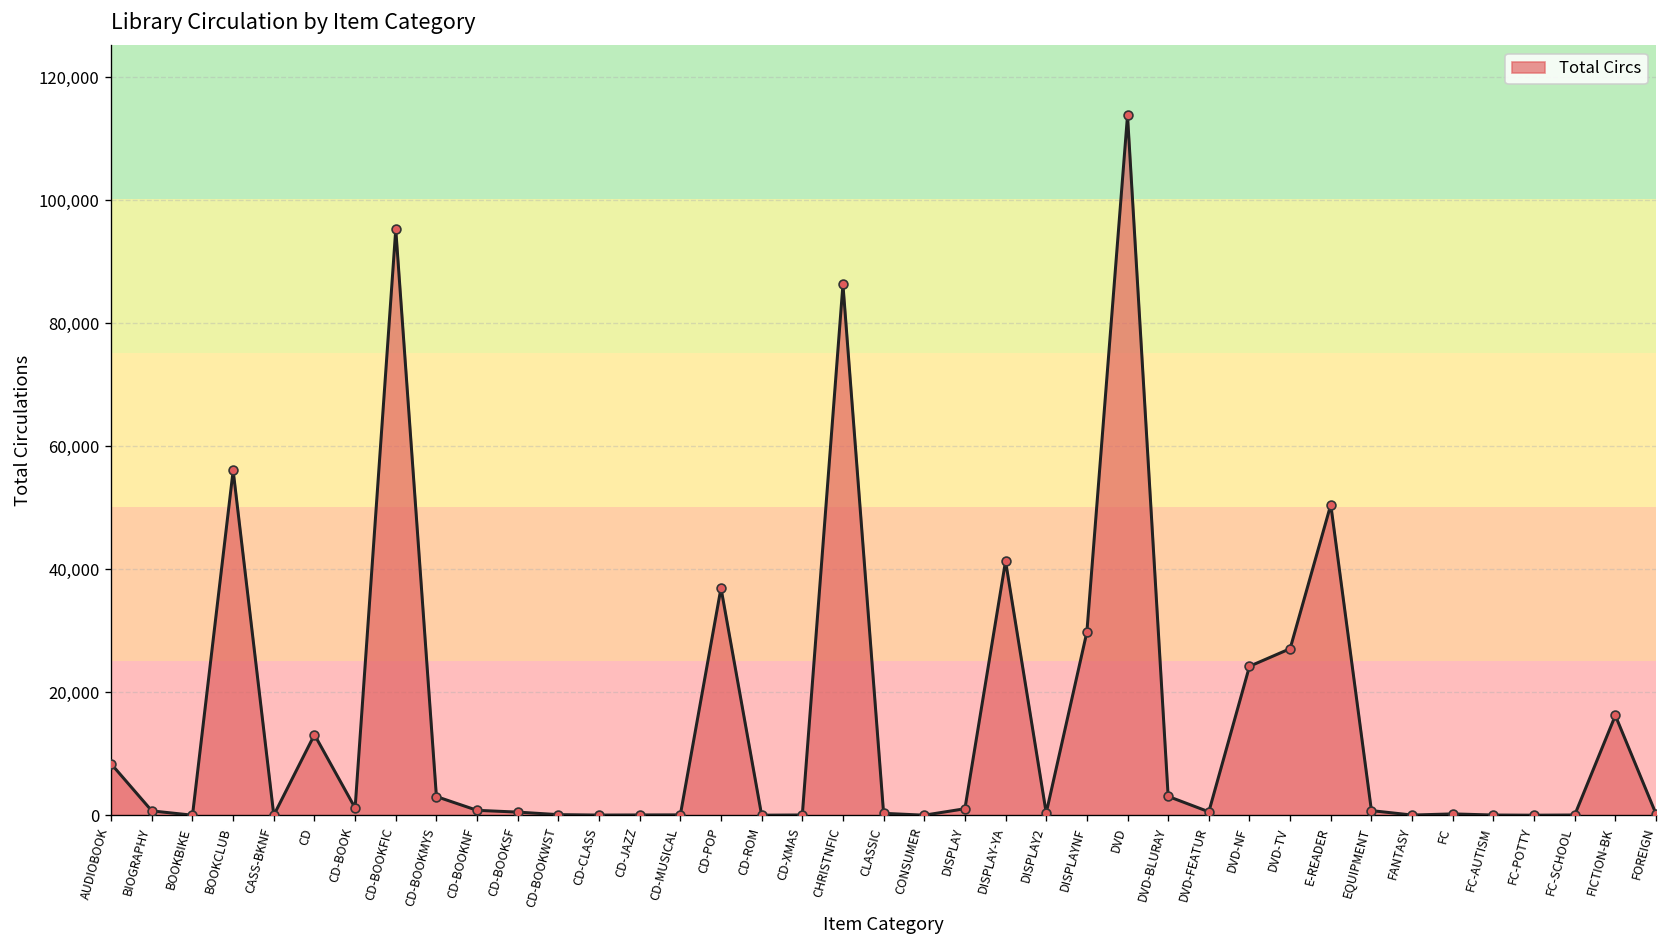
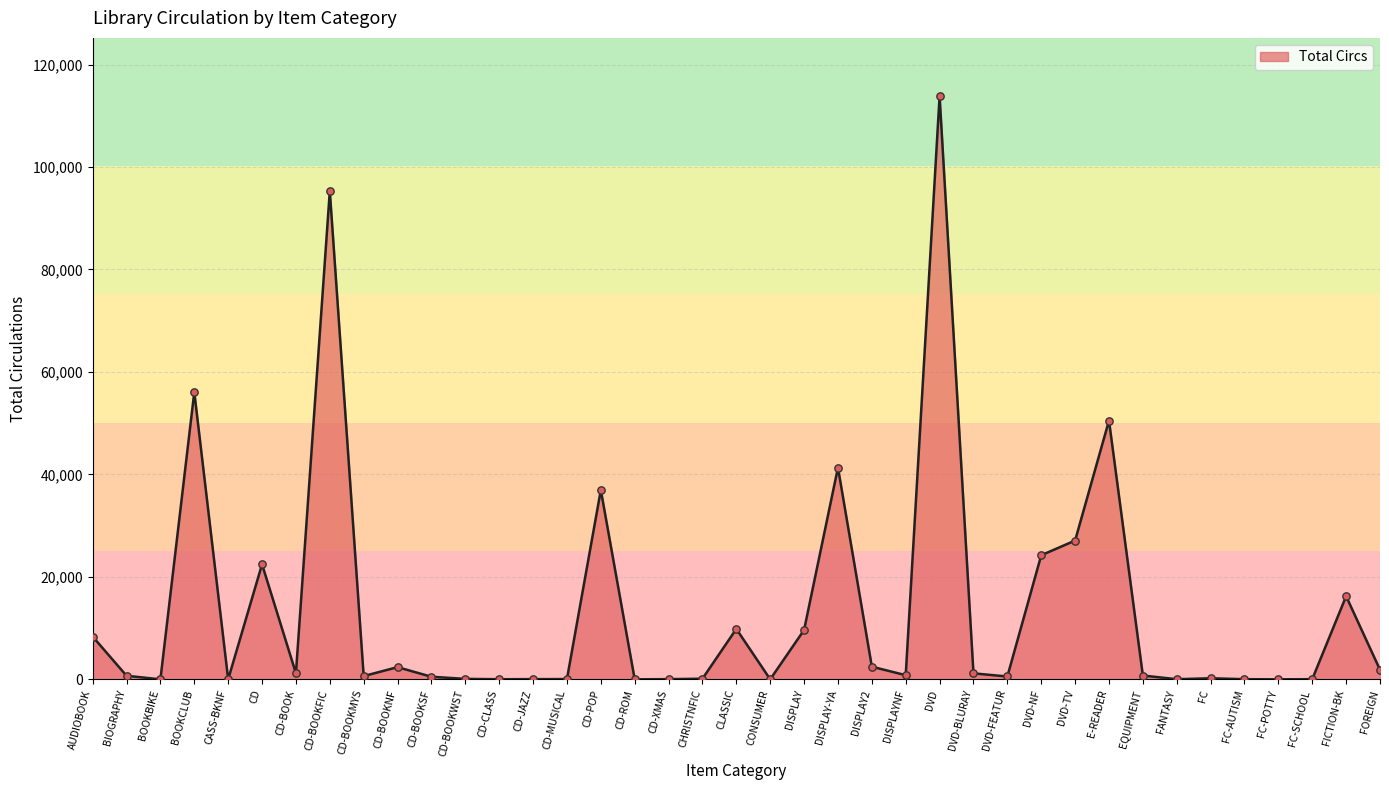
  {
    "AUDIOBOOK": "8,000",
    "BIOGRAPHY": "1,000",
    "BOOKBIKE": "0",
    "BOOKCLUB": "56,000",
    "CASS-BKNF": "0",
-   "CD": "13,000",
+   "CD": "22,000",
    "CD-BOOK": "1,000",
    "CD-BOOKFIC": "95,000",
-   "CD-BOOKMYS": "3,000",
-   "CD-BOOKNF": "1,000",
+   "CD-BOOKMYS": "1,000",
+   "CD-BOOKNF": "2,000",
    "CD-BOOKSF": "1,000",
    "CD-BOOKWST": "0",
    "CD-CLASS": "0",
    "CD-JAZZ": "0",
    "CD-MUSICAL": "0",
    "CD-POP": "37,000",
    "CD-ROM": "0",
    "CD-XMAS": "0",
-   "CHRISTNFIC": "86,000",
-   "CLASSIC": "0",
+   "CHRISTNFIC": "0",
+   "CLASSIC": "10,000",
    "CONSUMER": "0",
-   "DISPLAY": "1,000",
+   "DISPLAY": "10,000",
    "DISPLAY-YA": "41,000",
-   "DISPLAY2": "0",
-   "DISPLAYNF": "30,000",
+   "DISPLAY2": "2,000",
+   "DISPLAYNF": "1,000",
    "DVD": "114,000",
-   "DVD-BLURAY": "3,000",
+   "DVD-BLURAY": "1,000",
    "DVD-FEATUR": "1,000",
    "DVD-NF": "24,000",
    "DVD-TV": "27,000",
    "E-READER": "51,000",
    "EQUIPMENT": "1,000",
    "FANTASY": "0",
    "FC": "0",
    "FC-AUTISM": "0",
    "FC-POTTY": "0",
    "FC-SCHOOL": "0",
    "FICTION-BK": "16,000",
-   "FOREIGN": "0"
+   "FOREIGN": "2,000"
  }
